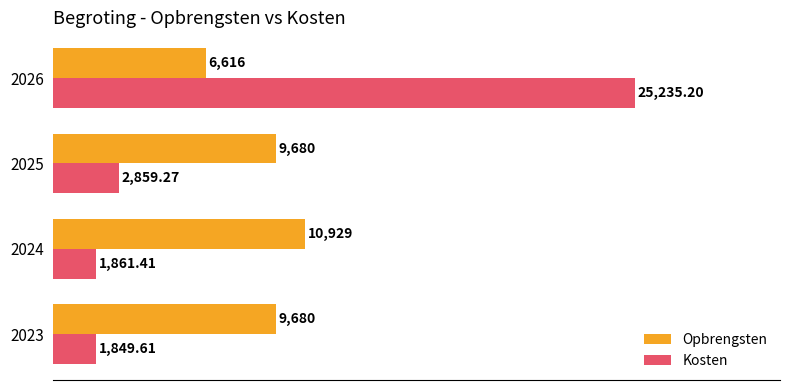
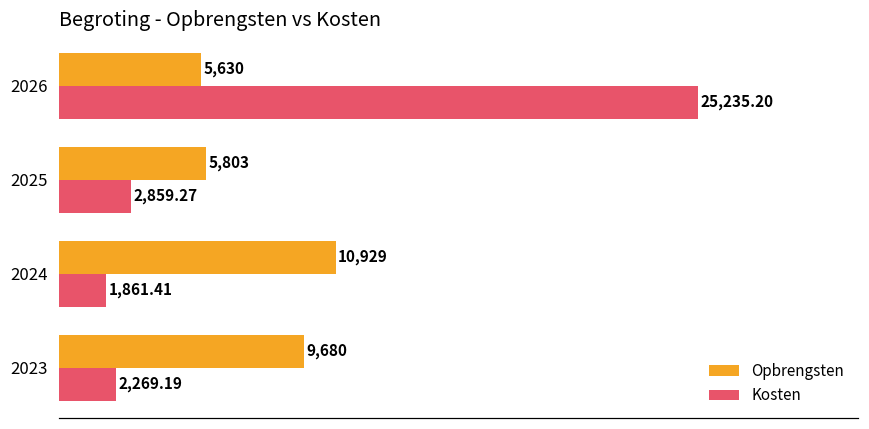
  {
    "Opbrengsten": {
-     "2026": "6,616",
-     "2025": "9,680",
+     "2026": "5,630",
+     "2025": "5,803",
      "2024": "10,929",
      "2023": "9,680"
    },
    "Kosten": {
      "2026": "25,235.20",
      "2025": "2,859.27",
      "2024": "1,861.41",
-     "2023": "1,849.61"
+     "2023": "2,269.19"
    }
  }
